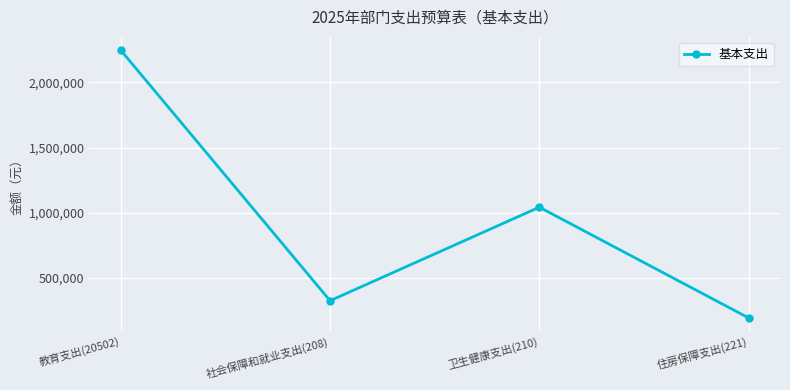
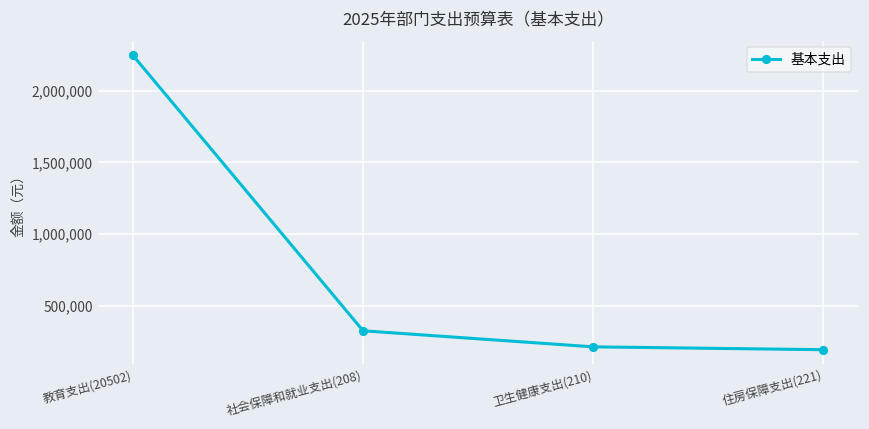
  {
    "教育支出(20502)": "2,250,000",
    "社会保障和就业支出(208)": "320,000",
-   "卫生健康支出(210)": "1,040,000",
+   "卫生健康支出(210)": "210,000",
    "住房保障支出(221)": "190,000"
  }
